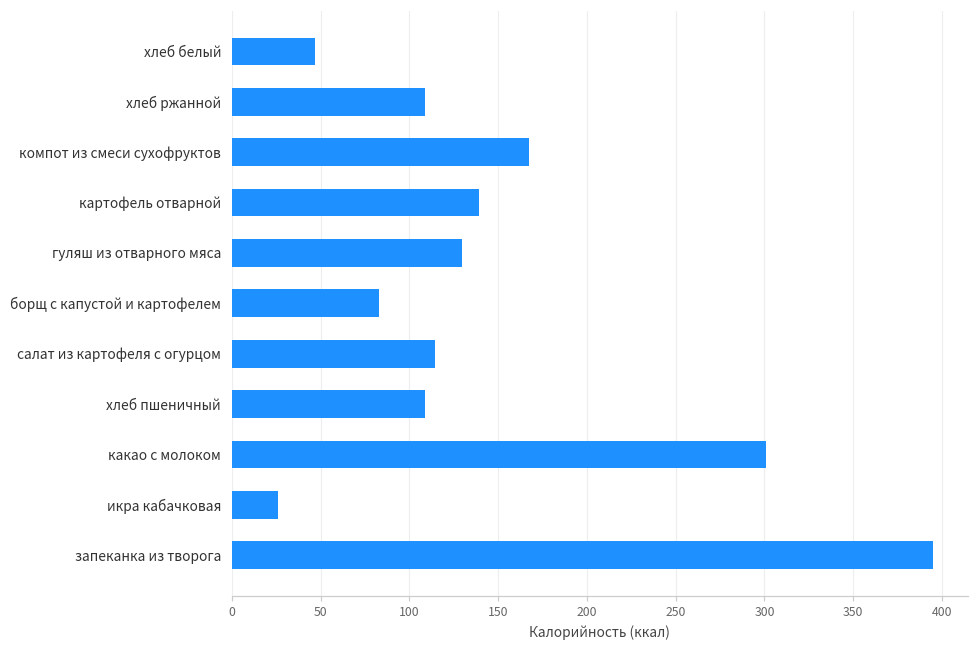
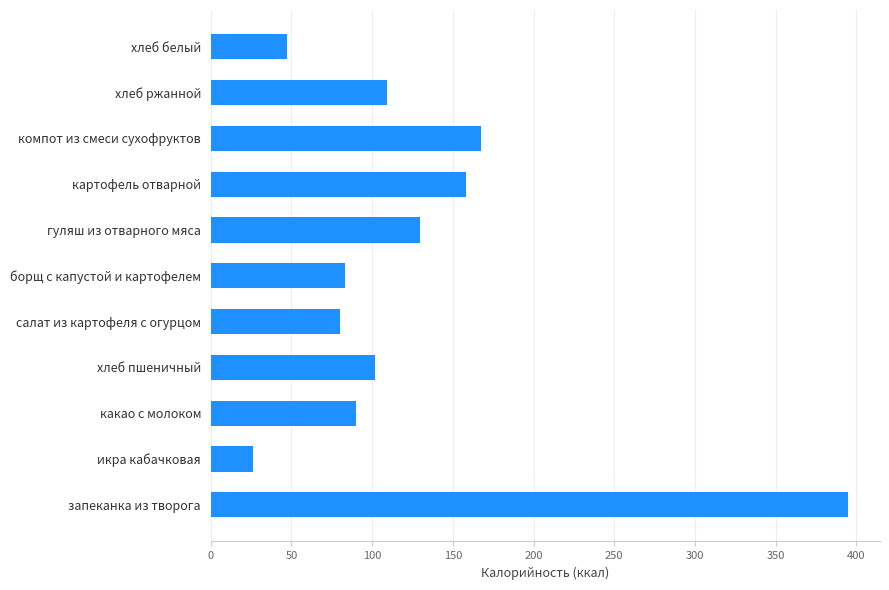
  {
    "хлеб белый": 47,
    "хлеб ржанной": 109,
    "компот из смеси сухофруктов": 167,
-   "картофель отварной": 139,
+   "картофель отварной": 158,
    "гуляш из отварного мяса": 130,
    "борщ с капустой и картофелем": 83,
-   "салат из картофеля с огурцом": 114,
-   "хлеб пшеничный": 109,
-   "какао с молоком": 301,
+   "салат из картофеля с огурцом": 80,
+   "хлеб пшеничный": 102,
+   "какао с молоком": 90,
    "икра кабачковая": 26,
    "запеканка из творога": 395
  }
